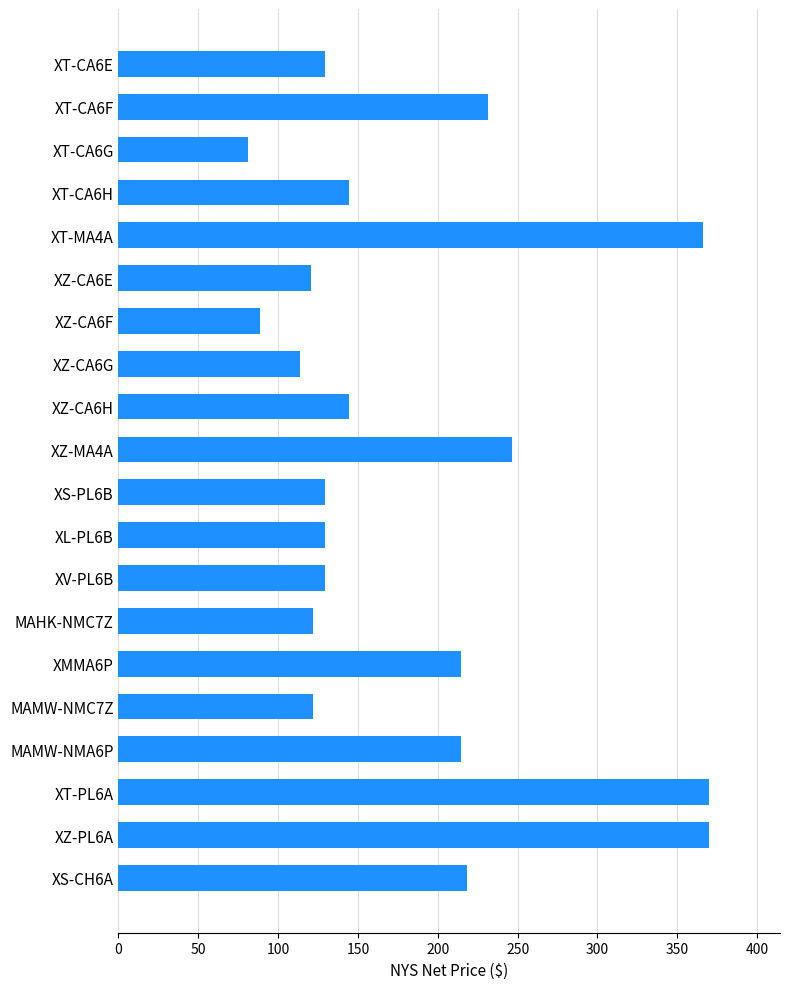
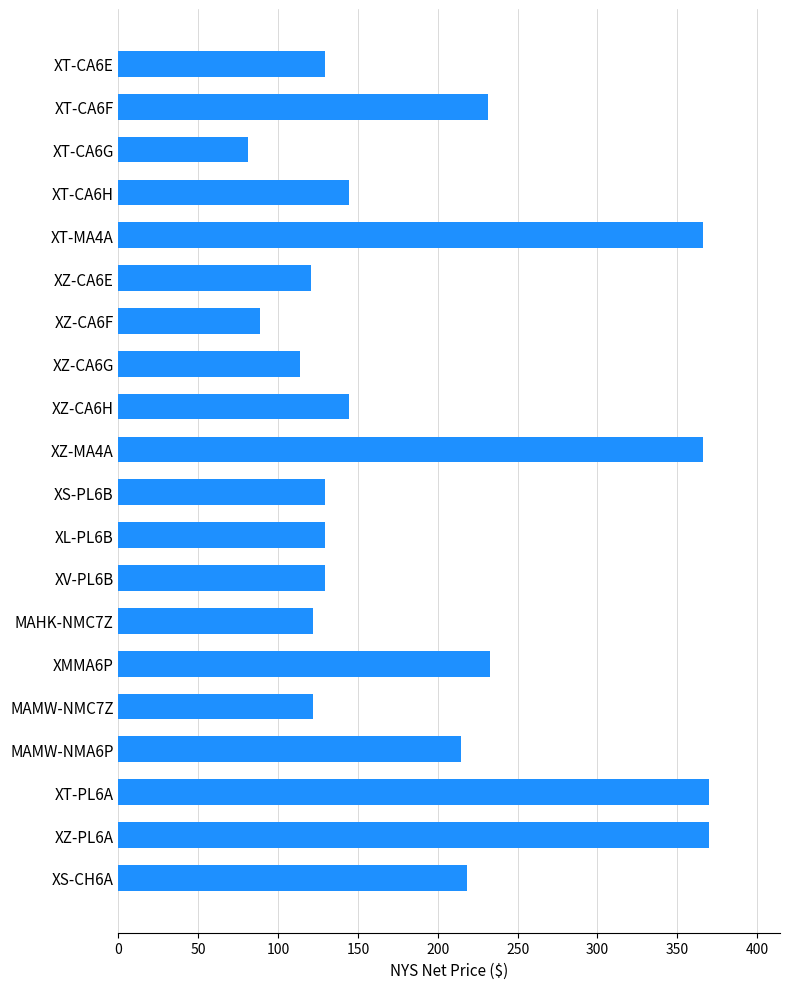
  {
    "XT-CA6E": 130,
    "XT-CA6F": 232,
    "XT-CA6G": 81,
    "XT-CA6H": 144,
    "XT-MA4A": 366,
    "XZ-CA6E": 121,
    "XZ-CA6F": 89,
    "XZ-CA6G": 114,
    "XZ-CA6H": 144,
-   "XZ-MA4A": 247,
+   "XZ-MA4A": 366,
    "XS-PL6B": 130,
    "XL-PL6B": 130,
    "XV-PL6B": 130,
    "MAHK-NMC7Z": 122,
-   "XMMA6P": 215,
+   "XMMA6P": 233,
    "MAMW-NMC7Z": 122,
    "MAMW-NMA6P": 215,
    "XT-PL6A": 370,
    "XZ-PL6A": 370,
    "XS-CH6A": 218
  }
